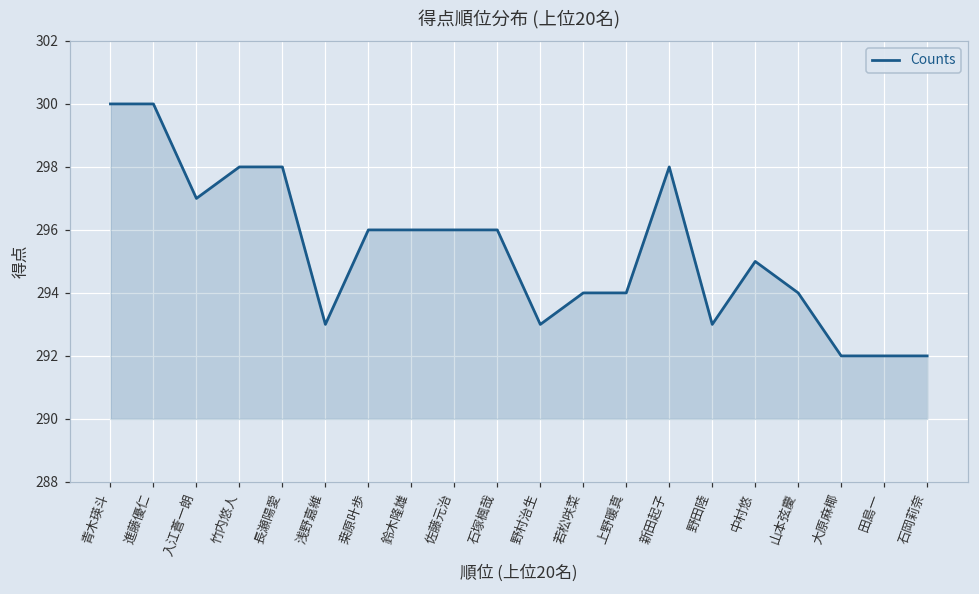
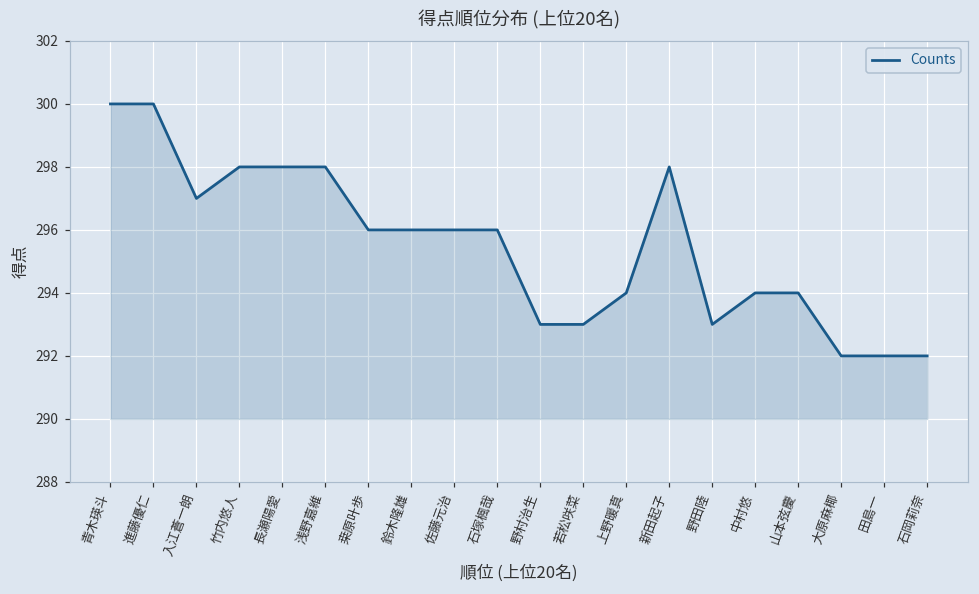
  {
    "青木瑛斗": 300,
    "進藤優仁": 300,
    "入江蒼一朗": 297,
    "竹内悠人": 298,
    "長瀬陽愛": 298,
-   "浅野嘉維": 293,
+   "浅野嘉維": 298,
    "桒原叶歩": 296,
    "鈴木隆雄": 296,
    "佐藤元治": 296,
    "石塚楓哉": 296,
    "野村治生": 293,
-   "若松咲菜": 294,
+   "若松咲菜": 293,
    "上野暖真": 294,
    "新田起子": 298,
    "野田陸": 293,
-   "中村悠": 295,
+   "中村悠": 294,
    "山本弦慶": 294,
    "大原麻椰": 292,
    "田島一": 292,
    "石岡莉奈": 292
  }
